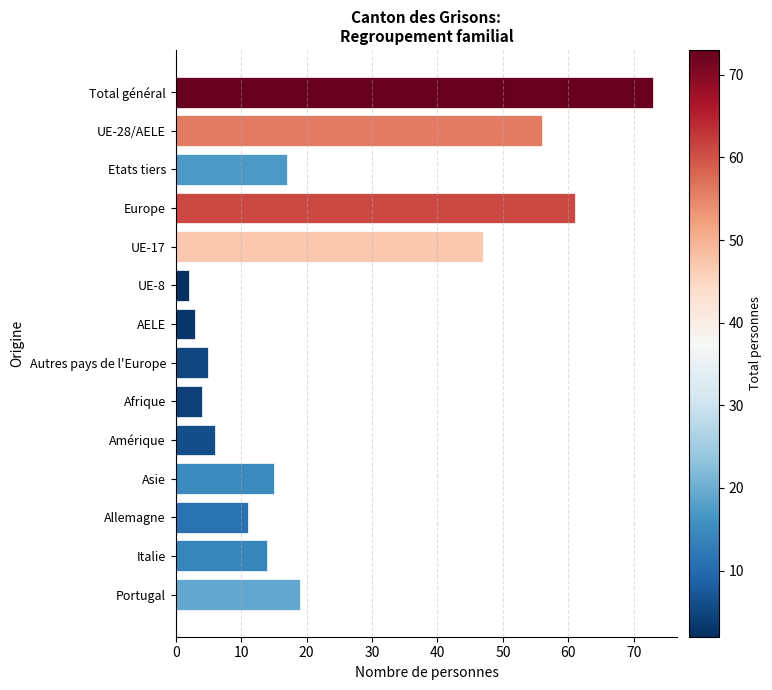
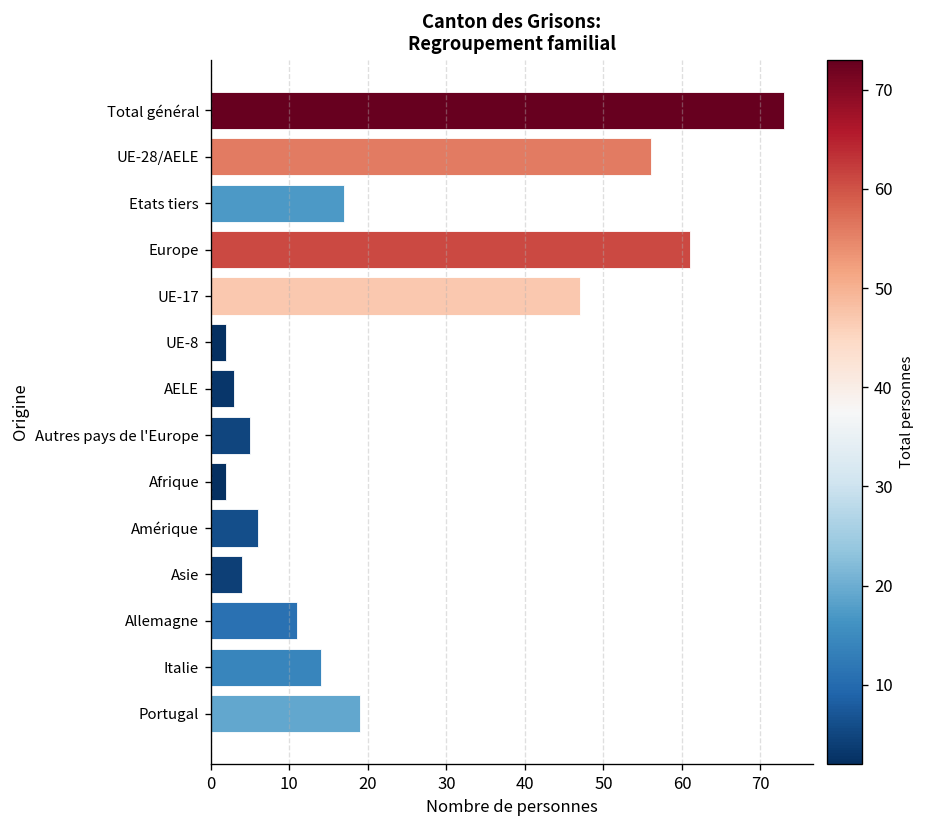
  {
    "Total général": 73,
    "UE-28/AELE": 56,
    "Etats tiers": 17,
    "Europe": 61,
    "UE-17": 47,
    "UE-8": 2,
    "AELE": 3,
    "Autres pays de l'Europe": 5,
-   "Afrique": 4,
+   "Afrique": 2,
    "Amérique": 6,
-   "Asie": 15,
+   "Asie": 4,
    "Allemagne": 11,
    "Italie": 14,
    "Portugal": 19
  }
